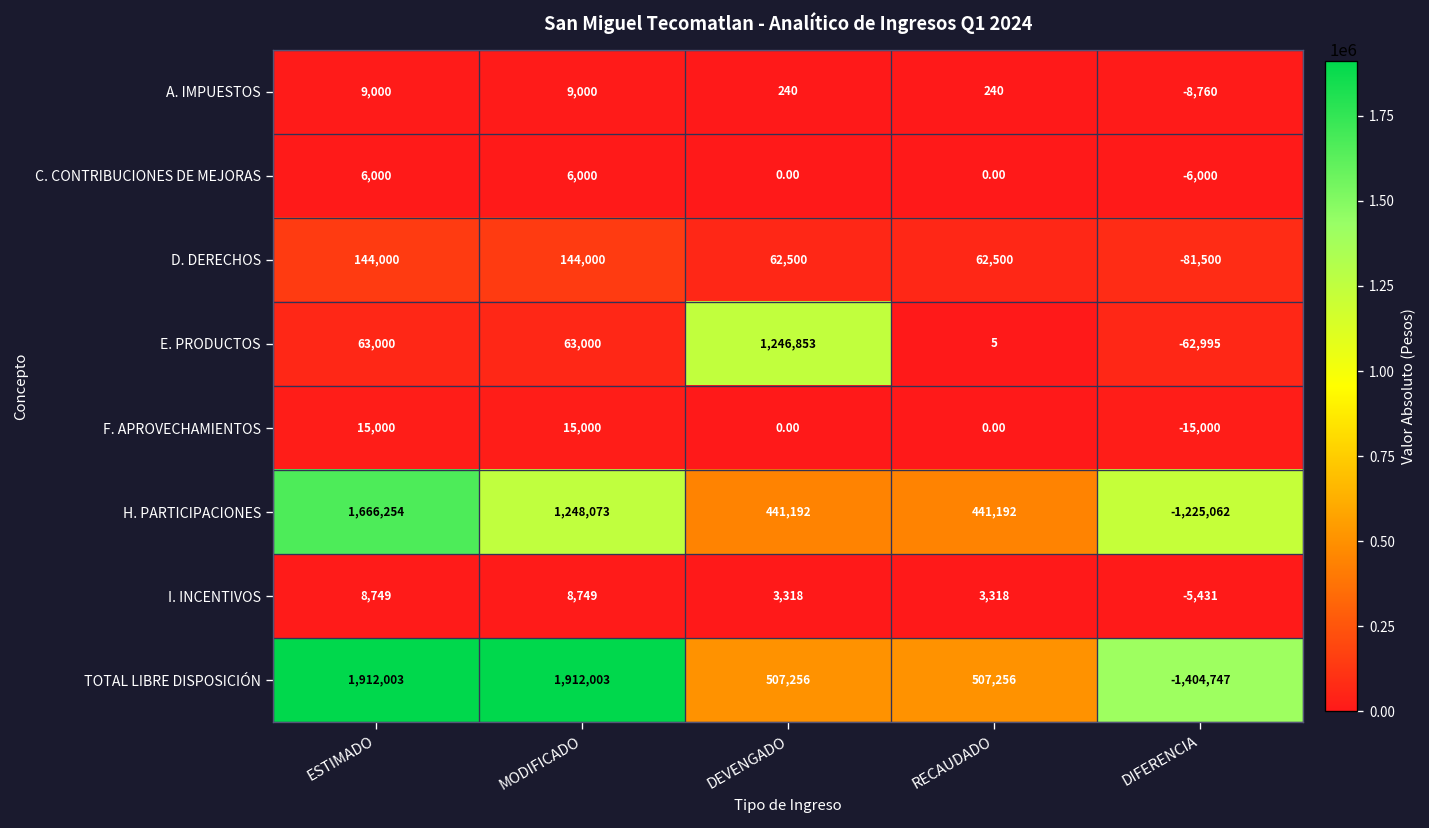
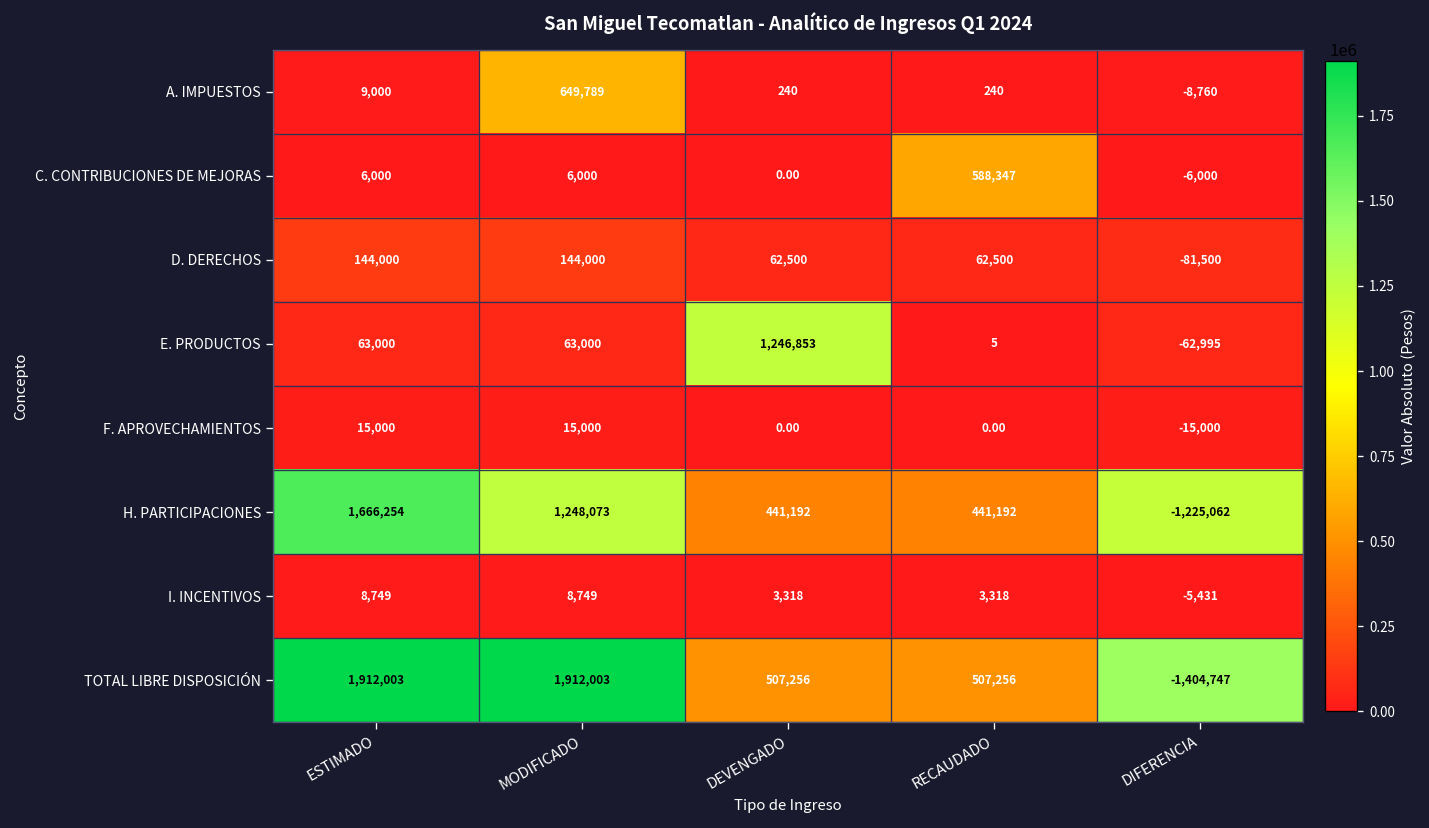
  {
    "A. IMPUESTOS": {
      "ESTIMADO": "9,000",
-     "MODIFICADO": "9,000",
+     "MODIFICADO": "649,789",
      "DEVENGADO": "240",
      "RECAUDADO": "240",
      "DIFERENCIA": "-8,760"
    },
    "C. CONTRIBUCIONES DE MEJORAS": {
      "ESTIMADO": "6,000",
      "MODIFICADO": "6,000",
      "DEVENGADO": "0.00",
-     "RECAUDADO": "0.00",
+     "RECAUDADO": "588,347",
      "DIFERENCIA": "-6,000"
    },
    "D. DERECHOS": {
      "ESTIMADO": "144,000",
      "MODIFICADO": "144,000",
      "DEVENGADO": "62,500",
      "RECAUDADO": "62,500",
      "DIFERENCIA": "-81,500"
    },
    "E. PRODUCTOS": {
      "ESTIMADO": "63,000",
      "MODIFICADO": "63,000",
      "DEVENGADO": "1,246,853",
      "RECAUDADO": "5",
      "DIFERENCIA": "-62,995"
    },
    "F. APROVECHAMIENTOS": {
      "ESTIMADO": "15,000",
      "MODIFICADO": "15,000",
      "DEVENGADO": "0.00",
      "RECAUDADO": "0.00",
      "DIFERENCIA": "-15,000"
    },
    "H. PARTICIPACIONES": {
      "ESTIMADO": "1,666,254",
      "MODIFICADO": "1,248,073",
      "DEVENGADO": "441,192",
      "RECAUDADO": "441,192",
      "DIFERENCIA": "-1,225,062"
    },
    "I. INCENTIVOS": {
      "ESTIMADO": "8,749",
      "MODIFICADO": "8,749",
      "DEVENGADO": "3,318",
      "RECAUDADO": "3,318",
      "DIFERENCIA": "-5,431"
    },
    "TOTAL LIBRE DISPOSICIÓN": {
      "ESTIMADO": "1,912,003",
      "MODIFICADO": "1,912,003",
      "DEVENGADO": "507,256",
      "RECAUDADO": "507,256",
      "DIFERENCIA": "-1,404,747"
    }
  }
